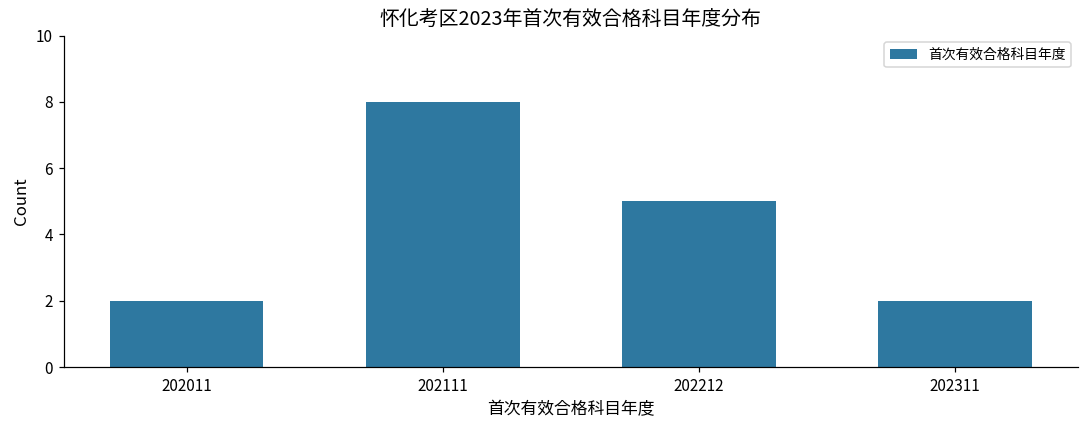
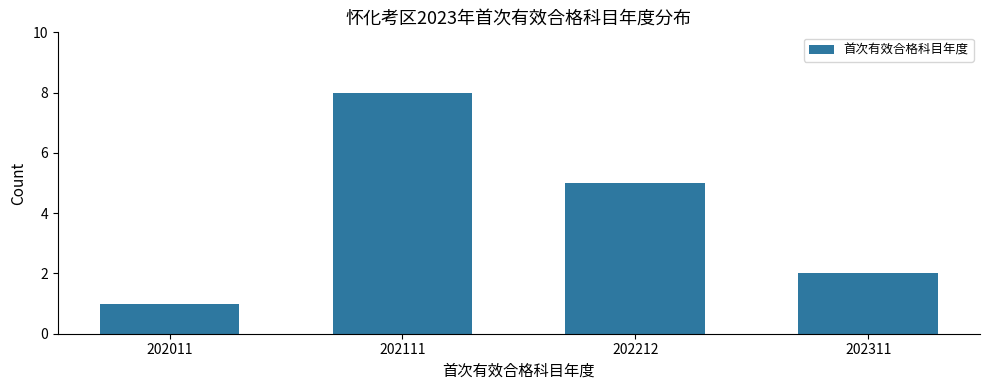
  {
-   "202011": 2,
+   "202011": 1,
    "202111": 8,
    "202212": 5,
    "202311": 2
  }
